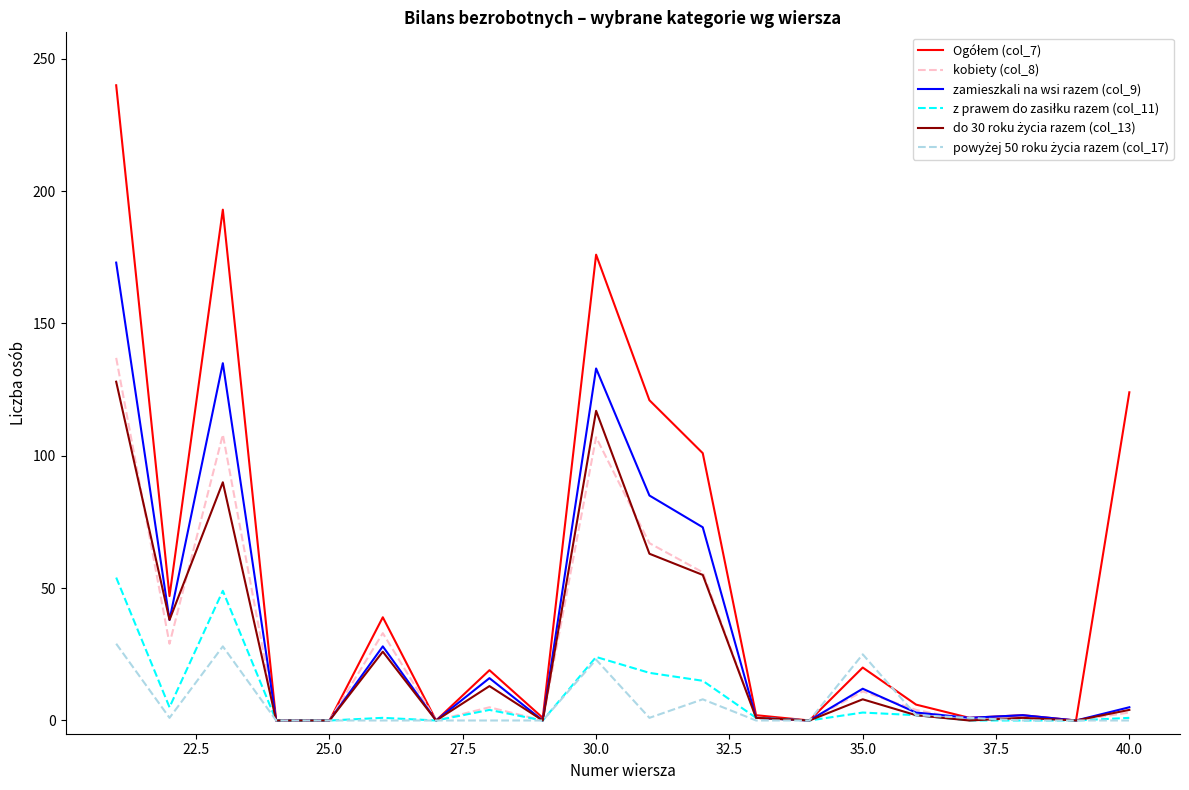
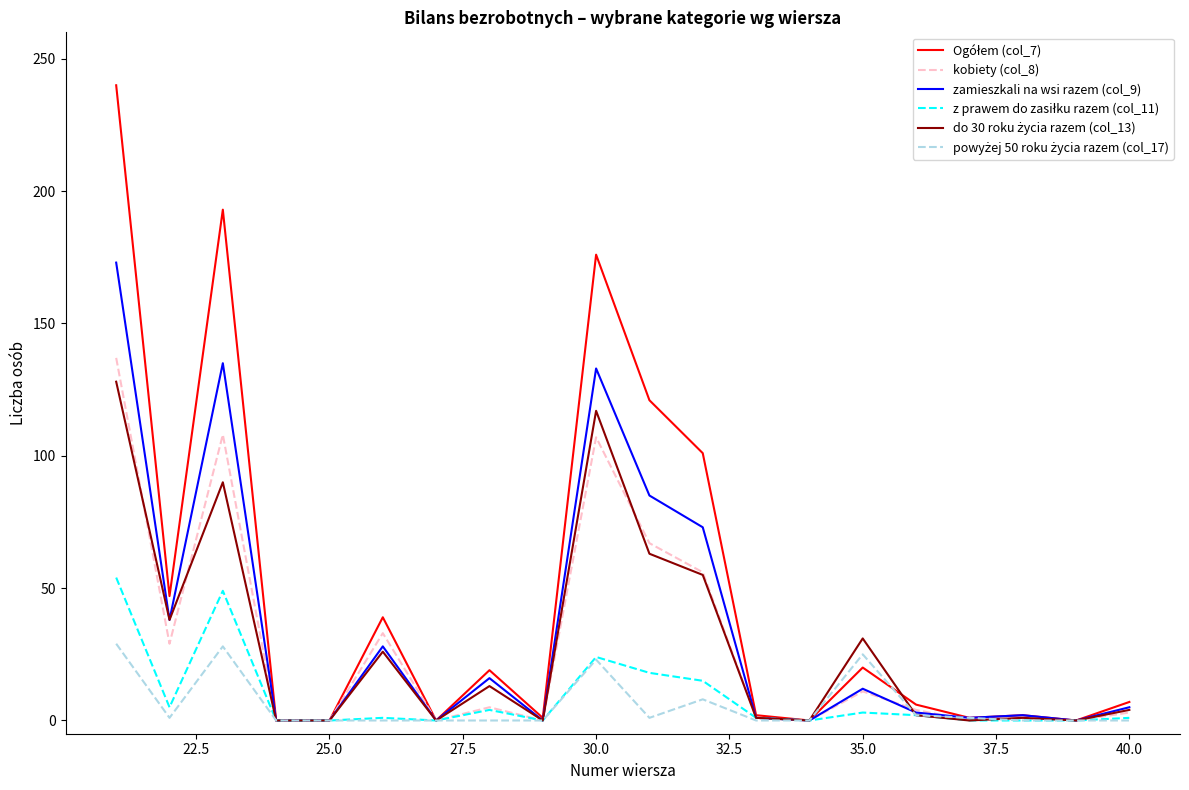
  {
    "Ogółem (col_7)": {
      "30.0": 176,
      "35.0": 20,
-     "40.0": 124
+     "40.0": 7
    },
    "kobiety (col_8)": {
      "30.0": 107,
      "35.0": 11,
      "40.0": 3
    },
    "zamieszkali na wsi razem (col_9)": {
      "30.0": 133,
      "35.0": 12,
      "40.0": 5
    },
    "z prawem do zasiłku razem (col_11)": {
      "30.0": 24,
      "35.0": 3,
      "40.0": 1
    },
    "do 30 roku życia razem (col_13)": {
      "30.0": 117,
-     "35.0": 8,
+     "35.0": 31,
      "40.0": 4
    },
    "powyżej 50 roku życia razem (col_17)": {
      "30.0": 23,
      "35.0": 25,
      "40.0": 0
    }
  }
